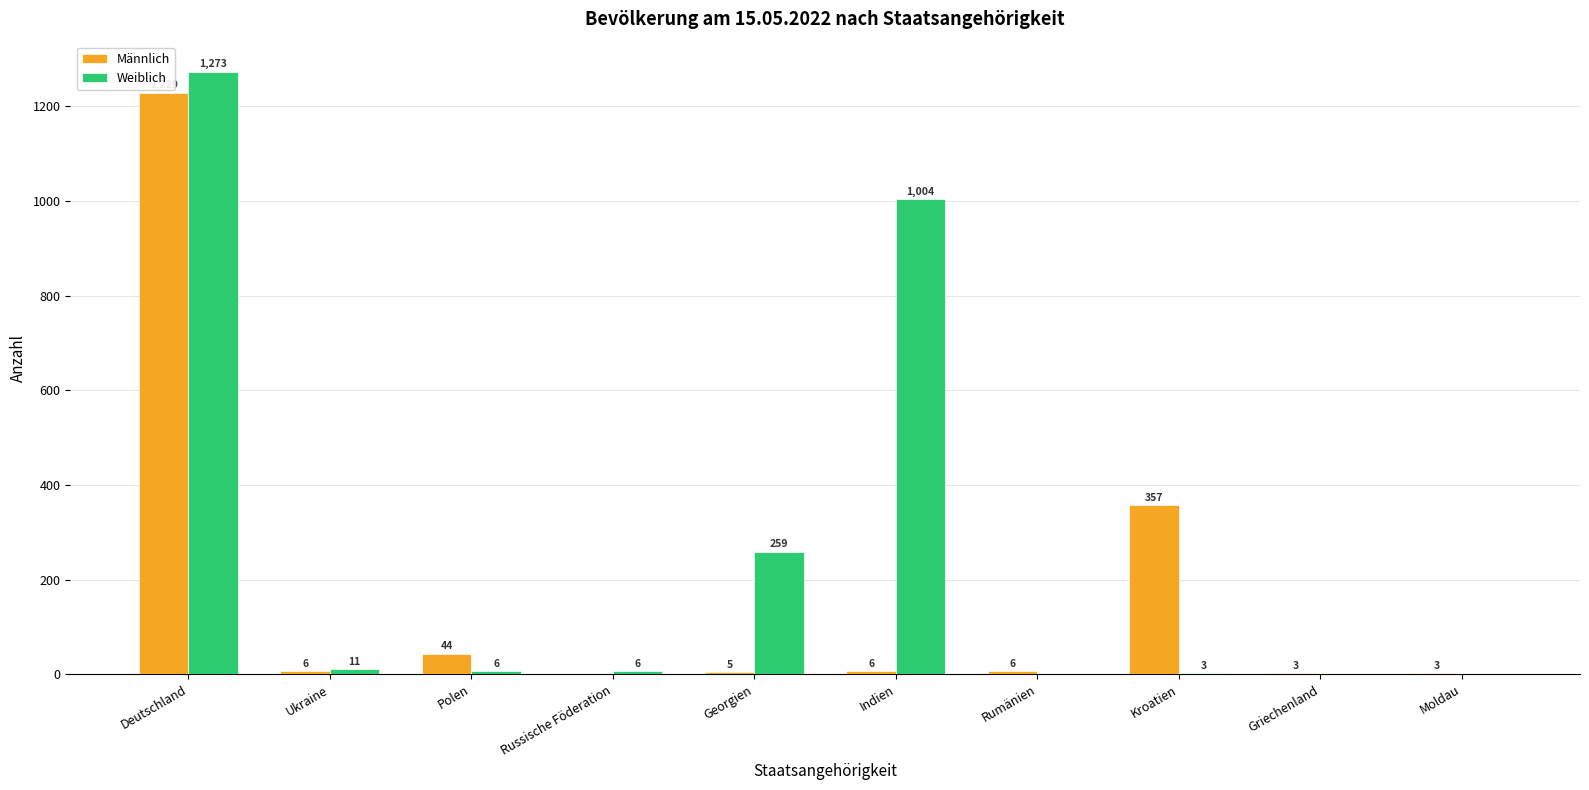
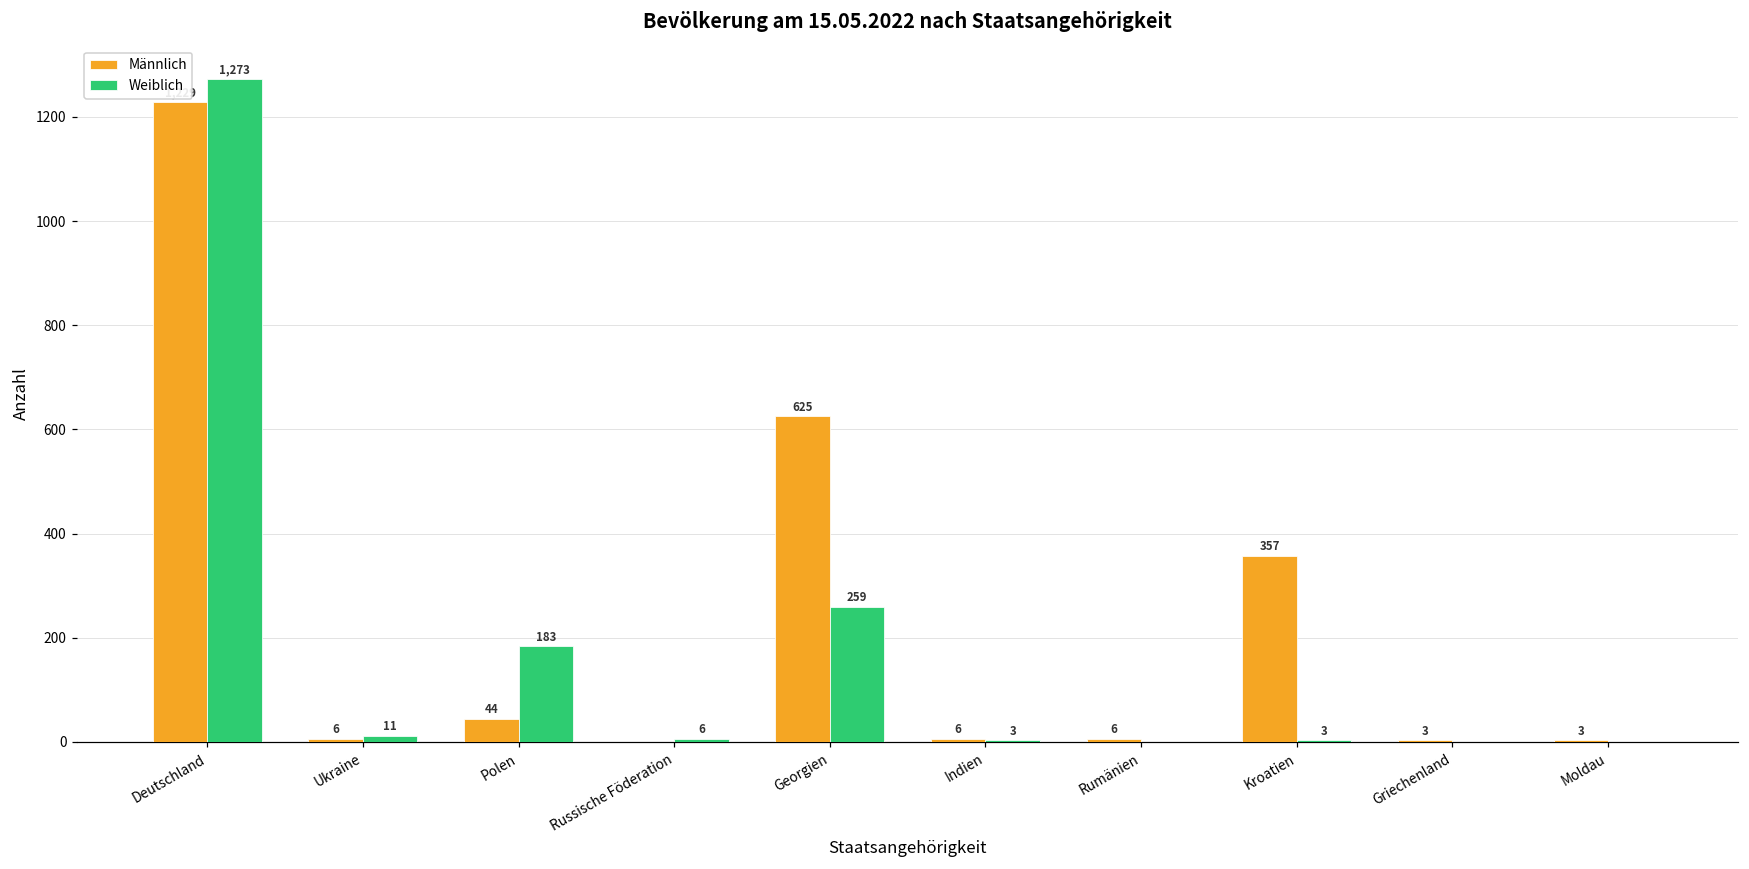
  {
    "Männlich": {
      "Ukraine": "6",
      "Polen": "44",
-     "Georgien": "5",
+     "Georgien": "625",
      "Indien": "6",
      "Rumänien": "6",
      "Kroatien": "357",
      "Griechenland": "3",
      "Moldau": "3"
    },
    "Weiblich": {
      "Deutschland": "1,273",
      "Ukraine": "11",
-     "Polen": "6",
+     "Polen": "183",
      "Russische Föderation": "6",
      "Georgien": "259",
-     "Indien": "1,004",
+     "Indien": "3",
      "Kroatien": "3"
    }
  }
